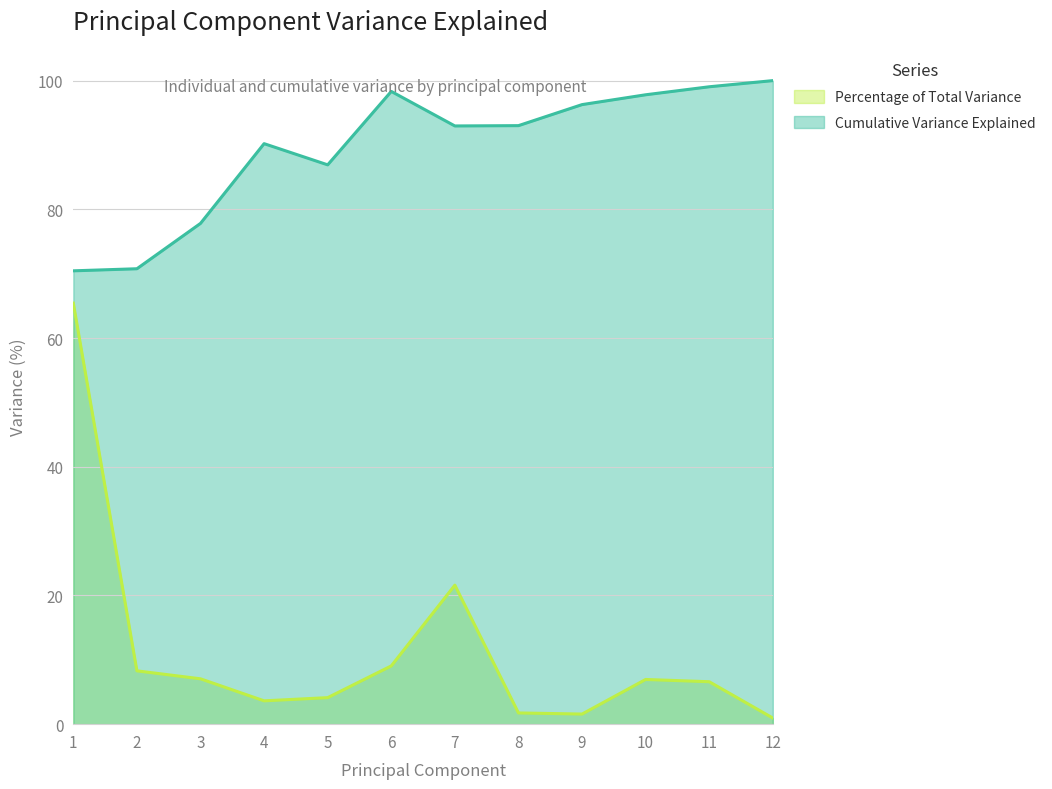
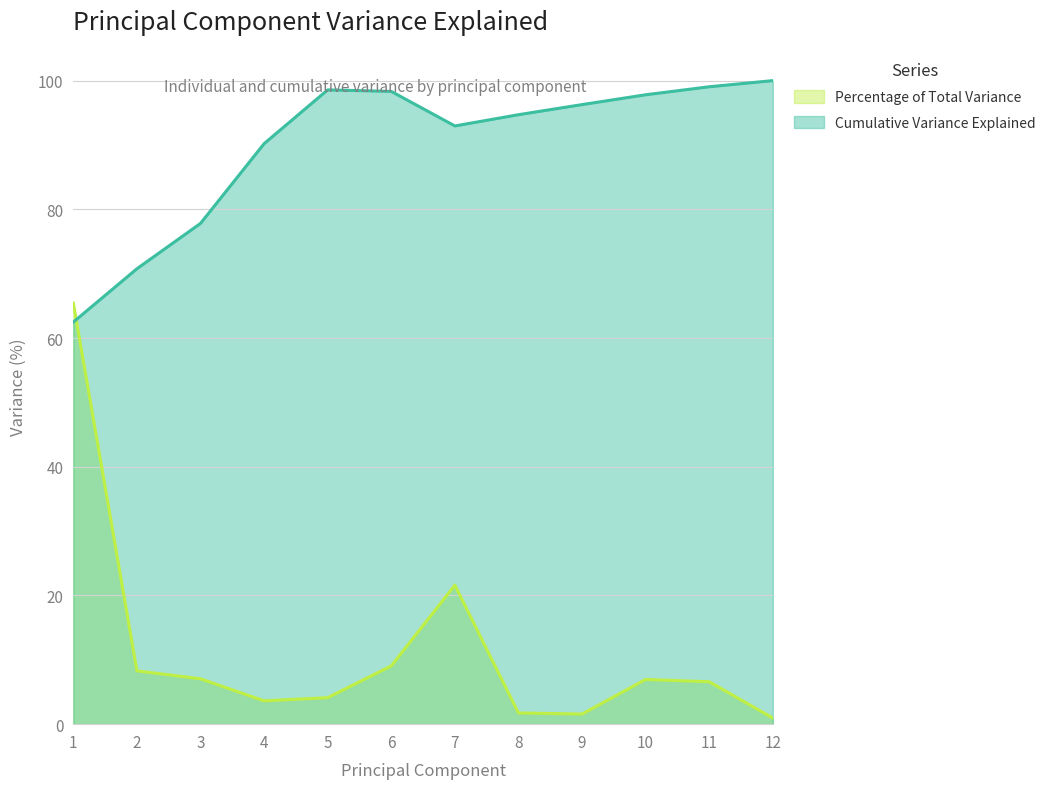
  {
    "Percentage of Total Variance": {
      "1": 65,
      "2": 8,
      "3": 7,
      "4": 4,
      "5": 4,
      "6": 9,
      "7": 22,
      "8": 2,
      "9": 2,
      "10": 7,
      "11": 7,
      "12": 1
    },
    "Cumulative Variance Explained": {
-     "1": 70,
+     "1": 62,
      "2": 71,
      "3": 78,
      "4": 90,
-     "5": 87,
+     "5": 99,
      "6": 98,
      "7": 93,
-     "8": 93,
+     "8": 95,
      "9": 96,
      "10": 98,
      "11": 99,
      "12": 100
    }
  }
